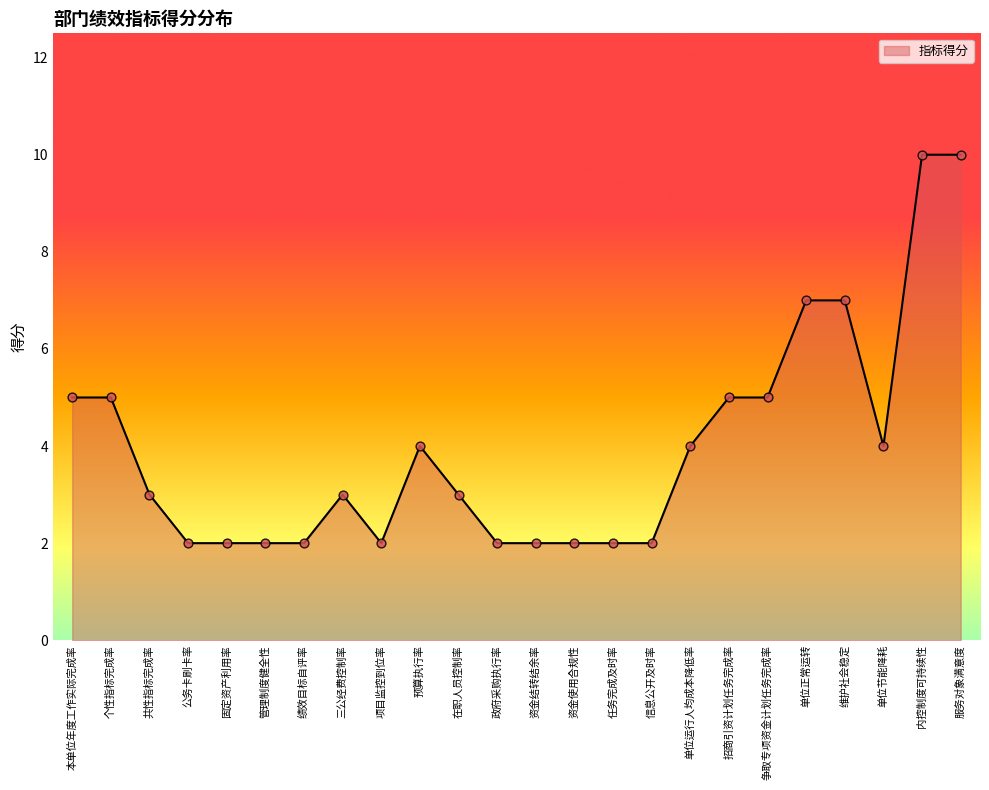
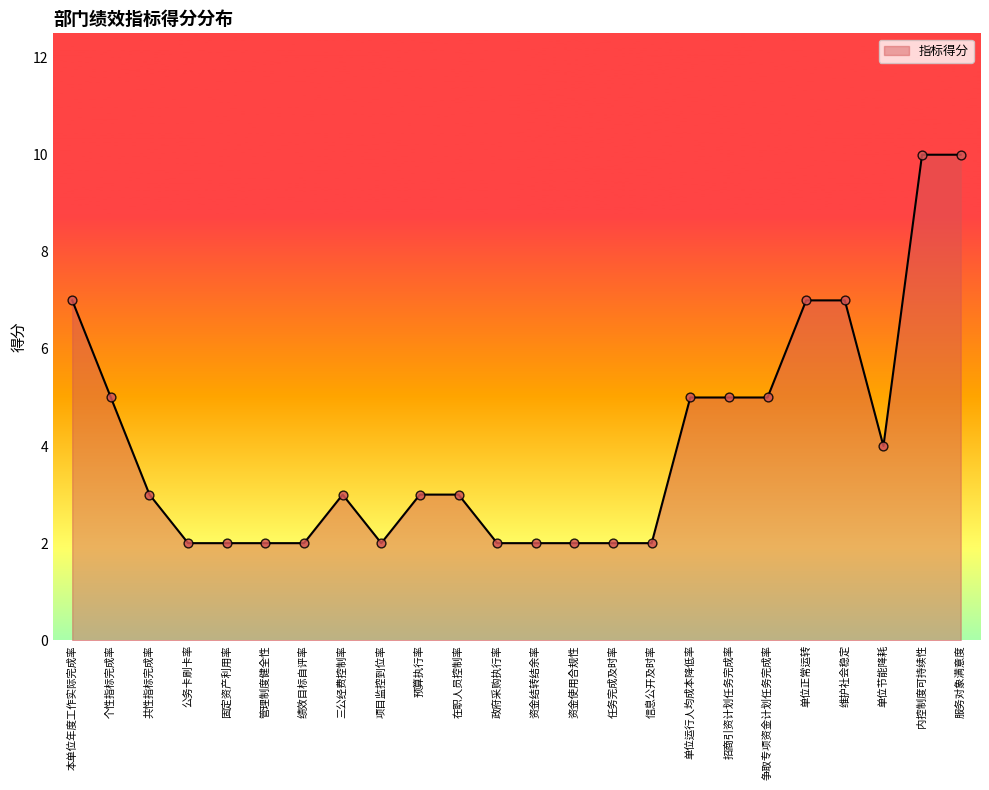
  {
-   "本单位年度工作实际完成率": 5,
+   "本单位年度工作实际完成率": 7,
    "个性指标完成率": 5,
    "共性指标完成率": 3,
    "公务卡刷卡率": 2,
    "固定资产利用率": 2,
    "管理制度健全性": 2,
    "绩效目标自评率": 2,
    "三公经费控制率": 3,
    "项目监控到位率": 2,
-   "预算执行率": 4,
+   "预算执行率": 3,
    "在职人员控制率": 3,
    "政府采购执行率": 2,
    "资金结转结余率": 2,
    "资金使用合规性": 2,
    "任务完成及时率": 2,
    "信息公开及时率": 2,
-   "单位运行人均成本降低率": 4,
+   "单位运行人均成本降低率": 5,
    "招商引资计划任务完成率": 5,
    "争取专项资金计划任务完成率": 5,
    "单位正常运转": 7,
    "维护社会稳定": 7,
    "单位节能降耗": 4,
    "内控制度可持续性": 10,
    "服务对象满意度": 10
  }
